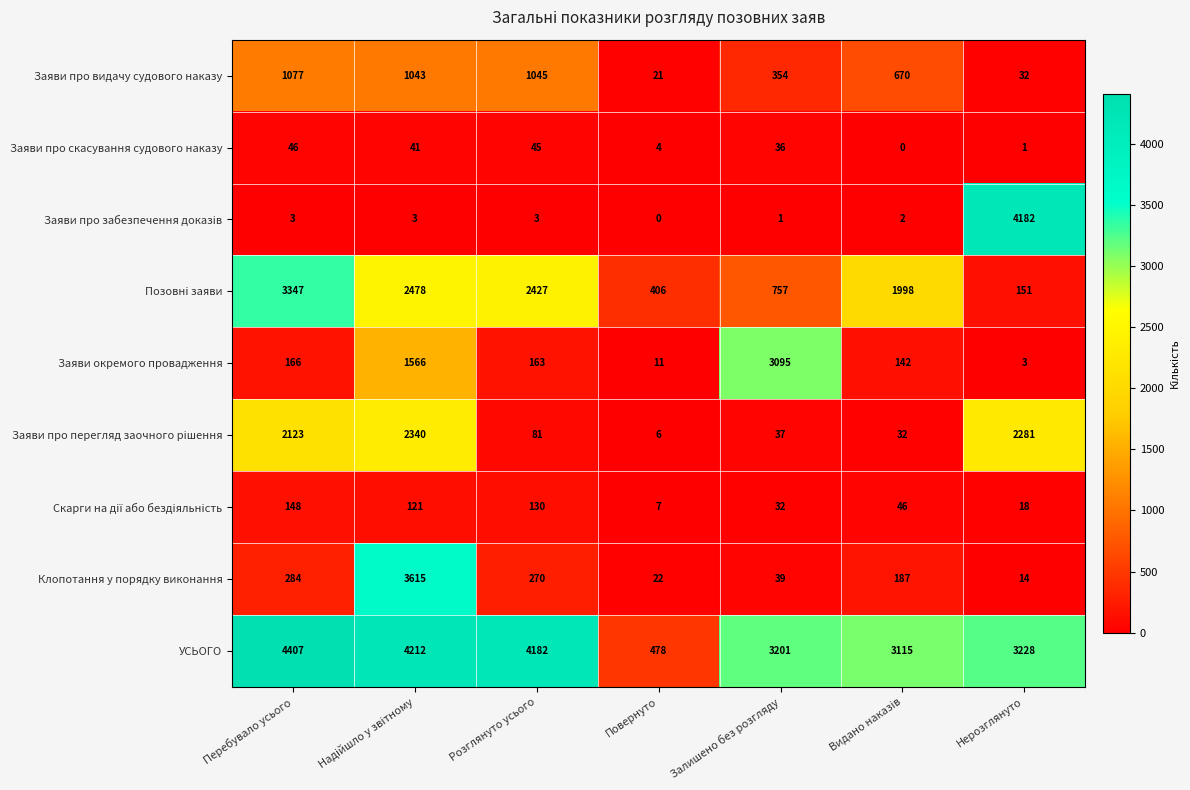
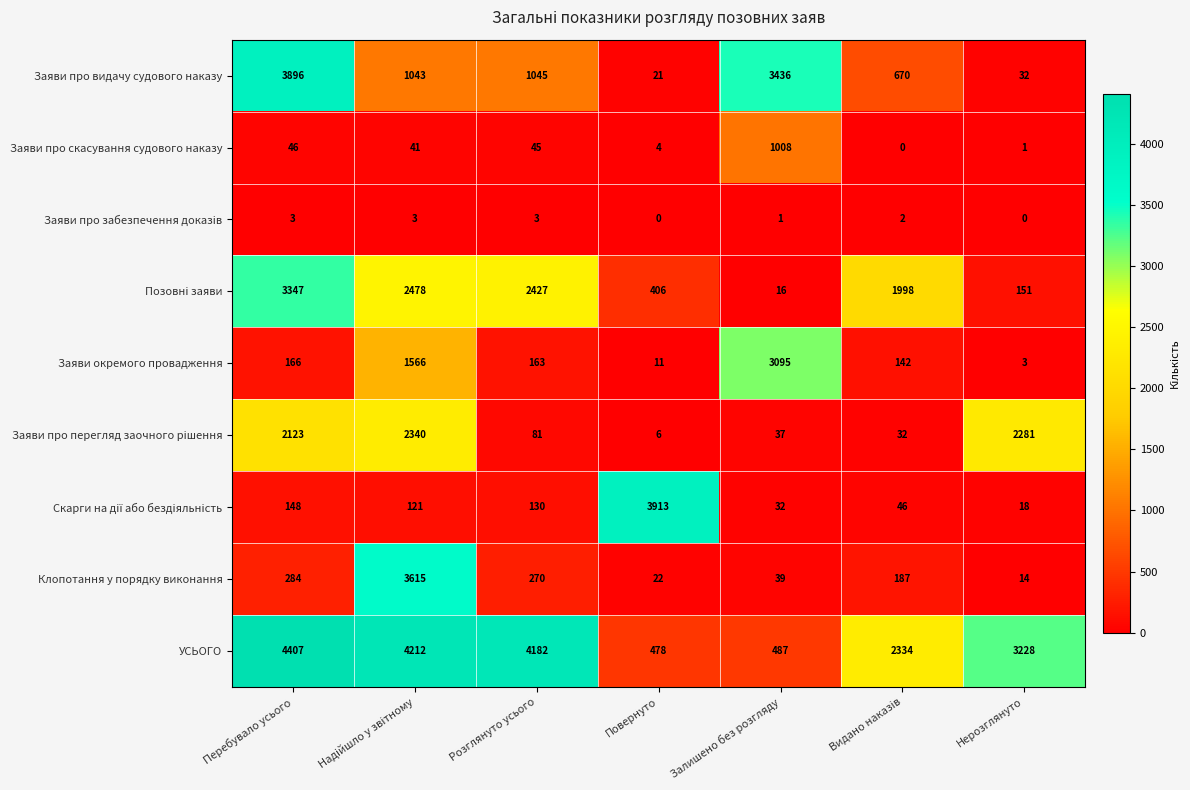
  {
    "Заяви про видачу судового наказу": {
-     "Перебувало усього": 1077,
+     "Перебувало усього": 3896,
      "Надійшло у звітному": 1043,
      "Розглянуто усього": 1045,
      "Повернуто": 21,
-     "Залишено без розгляду": 354,
+     "Залишено без розгляду": 3436,
      "Видано наказів": 670,
      "Нерозглянуто": 32
    },
    "Заяви про скасування судового наказу": {
      "Перебувало усього": 46,
      "Надійшло у звітному": 41,
      "Розглянуто усього": 45,
      "Повернуто": 4,
-     "Залишено без розгляду": 36,
+     "Залишено без розгляду": 1008,
      "Видано наказів": 0,
      "Нерозглянуто": 1
    },
    "Заяви про забезпечення доказів": {
      "Перебувало усього": 3,
      "Надійшло у звітному": 3,
      "Розглянуто усього": 3,
      "Повернуто": 0,
      "Залишено без розгляду": 1,
      "Видано наказів": 2,
-     "Нерозглянуто": 4182
+     "Нерозглянуто": 0
    },
    "Позовні заяви": {
      "Перебувало усього": 3347,
      "Надійшло у звітному": 2478,
      "Розглянуто усього": 2427,
      "Повернуто": 406,
-     "Залишено без розгляду": 757,
+     "Залишено без розгляду": 16,
      "Видано наказів": 1998,
      "Нерозглянуто": 151
    },
    "Заяви окремого провадження": {
      "Перебувало усього": 166,
      "Надійшло у звітному": 1566,
      "Розглянуто усього": 163,
      "Повернуто": 11,
      "Залишено без розгляду": 3095,
      "Видано наказів": 142,
      "Нерозглянуто": 3
    },
    "Заяви про перегляд заочного рішення": {
      "Перебувало усього": 2123,
      "Надійшло у звітному": 2340,
      "Розглянуто усього": 81,
      "Повернуто": 6,
      "Залишено без розгляду": 37,
      "Видано наказів": 32,
      "Нерозглянуто": 2281
    },
    "Скарги на дії або бездіяльність": {
      "Перебувало усього": 148,
      "Надійшло у звітному": 121,
      "Розглянуто усього": 130,
-     "Повернуто": 7,
+     "Повернуто": 3913,
      "Залишено без розгляду": 32,
      "Видано наказів": 46,
      "Нерозглянуто": 18
    },
    "Клопотання у порядку виконання": {
      "Перебувало усього": 284,
      "Надійшло у звітному": 3615,
      "Розглянуто усього": 270,
      "Повернуто": 22,
      "Залишено без розгляду": 39,
      "Видано наказів": 187,
      "Нерозглянуто": 14
    },
    "УСЬОГО": {
      "Перебувало усього": 4407,
      "Надійшло у звітному": 4212,
      "Розглянуто усього": 4182,
      "Повернуто": 478,
-     "Залишено без розгляду": 3201,
-     "Видано наказів": 3115,
+     "Залишено без розгляду": 487,
+     "Видано наказів": 2334,
      "Нерозглянуто": 3228
    }
  }
